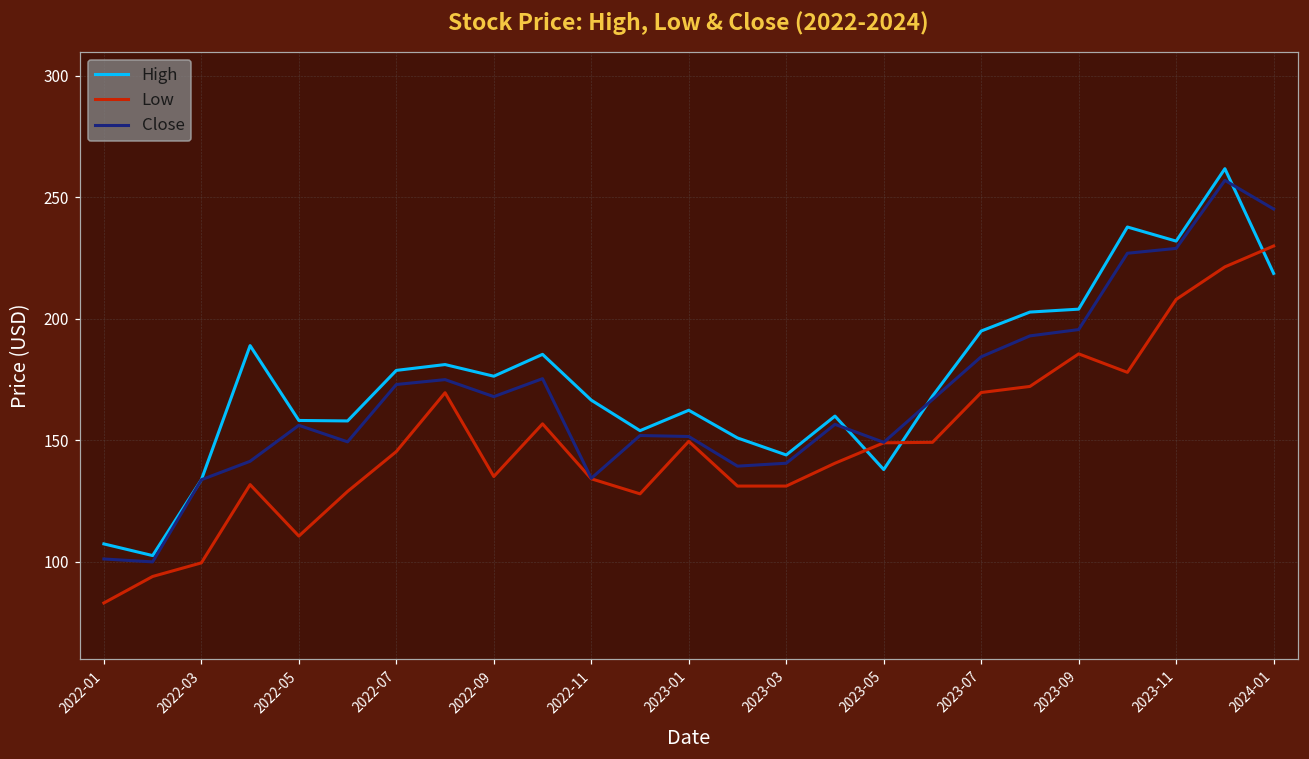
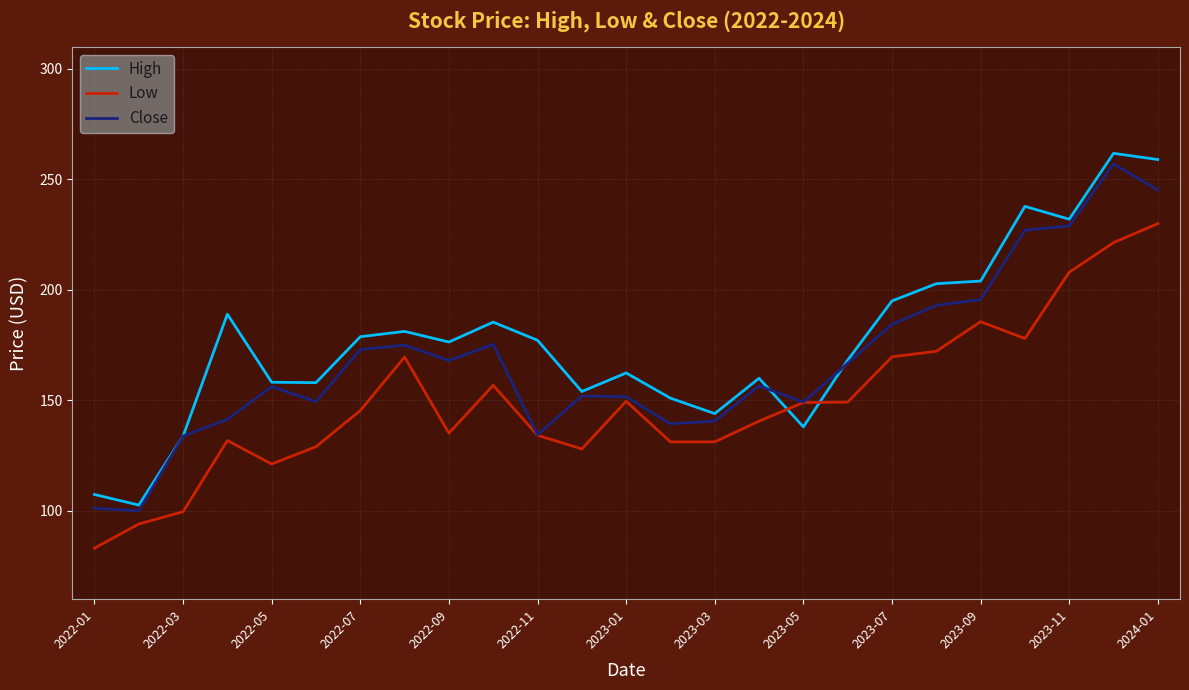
  {
    "High": {
      "2022-01": 107,
      "2022-05": 158,
      "2022-07": 179,
      "2022-09": 176,
-     "2022-11": 167,
+     "2022-11": 177,
      "2023-01": 162,
      "2023-03": 144,
      "2023-05": 138,
      "2023-07": 195,
      "2023-09": 204,
      "2023-11": 232,
-     "2024-01": 219
+     "2024-01": 259
    },
    "Low": {
      "2022-01": 83,
      "2022-03": 100,
-     "2022-05": 111,
+     "2022-05": 121,
      "2022-07": 145,
      "2022-09": 135,
      "2023-01": 150,
      "2023-03": 131,
      "2023-07": 170,
      "2023-09": 186,
      "2023-11": 208,
      "2024-01": 230
    },
    "Close": {
      "2022-01": 101,
      "2022-05": 156,
      "2022-07": 173,
      "2022-09": 168,
      "2023-01": 152,
      "2023-03": 141,
      "2023-07": 184,
      "2023-09": 196,
      "2023-11": 229,
      "2024-01": 245
    }
  }
